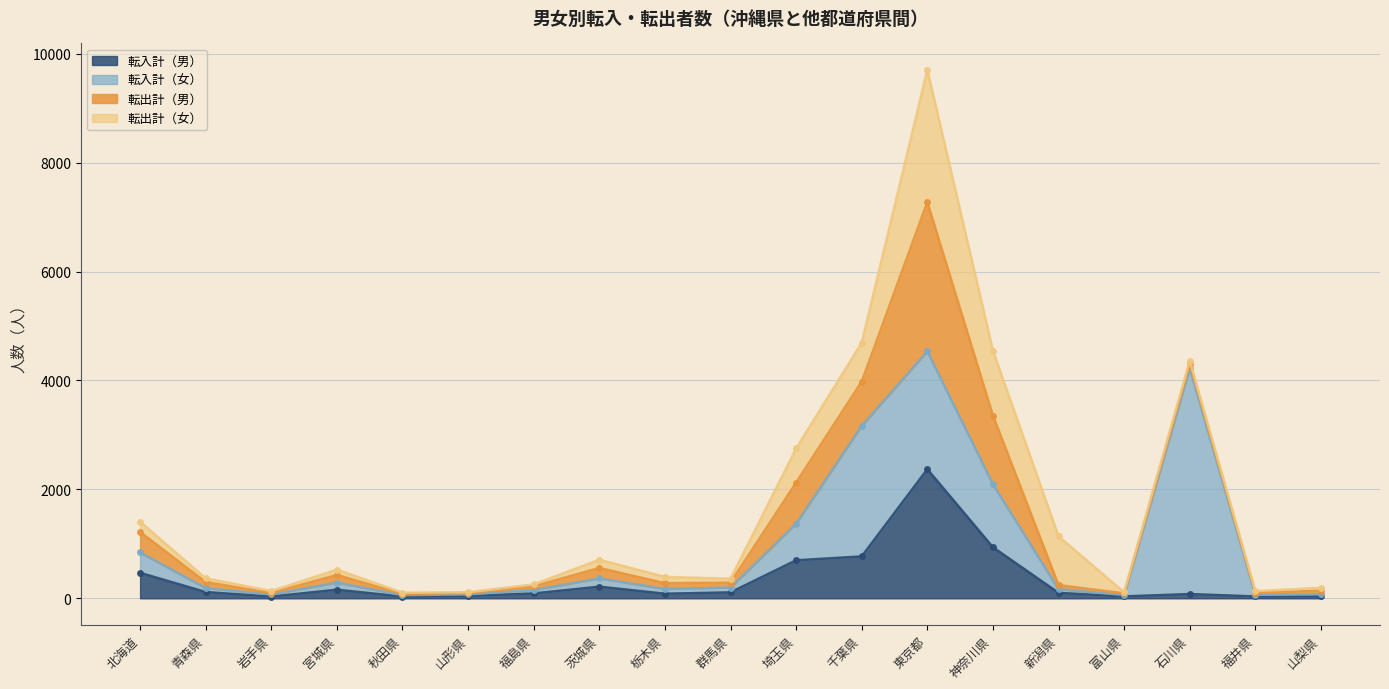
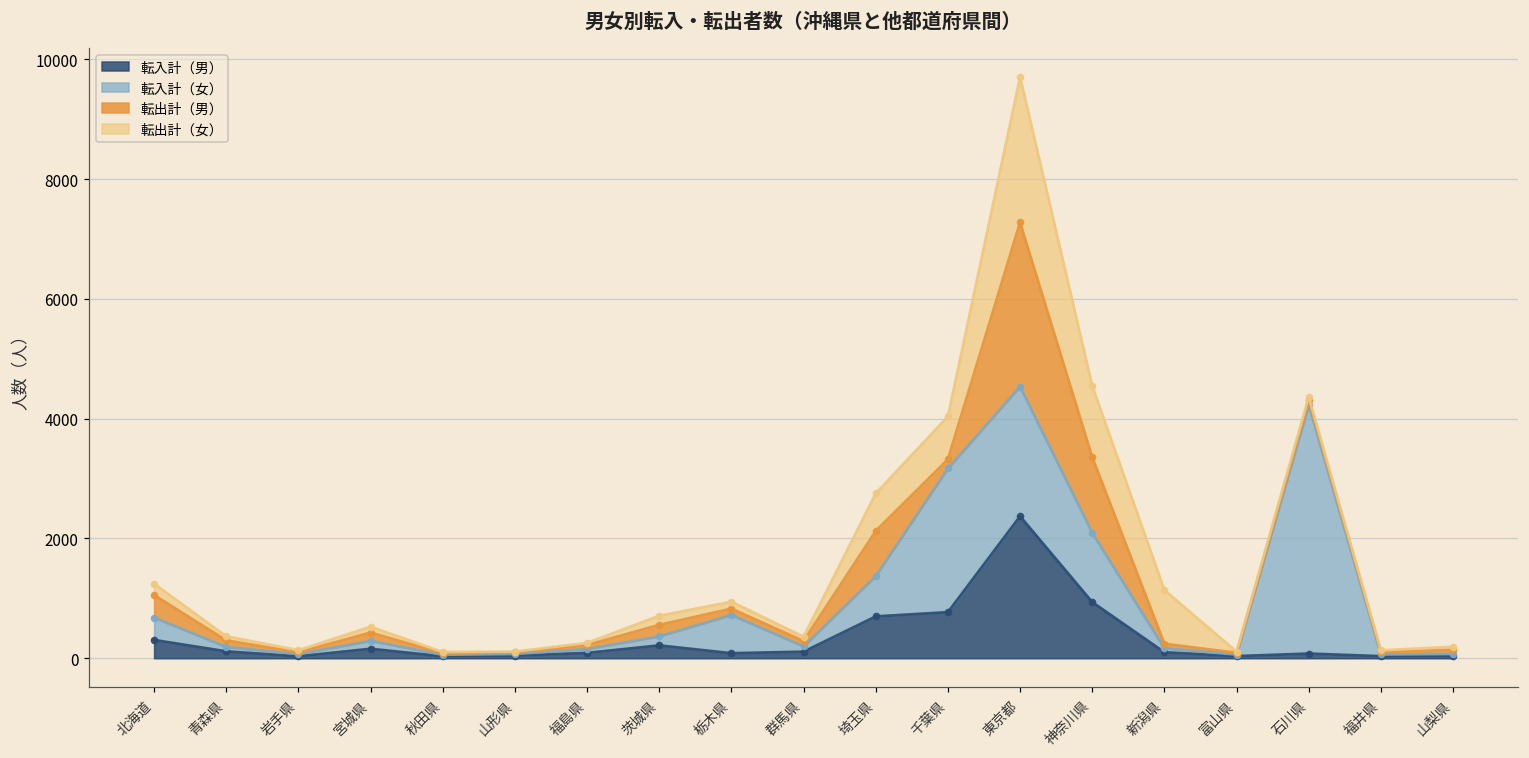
  {
    "転入計（男）": {
-     "北海道": 500,
+     "北海道": 300,
      "青森県": 100,
      "宮城県": 200,
      "福島県": 100,
      "茨城県": 200,
      "栃木県": 100,
      "群馬県": 100,
      "埼玉県": 700,
      "千葉県": 800,
      "東京都": 2400,
      "神奈川県": 900,
      "新潟県": 100,
      "石川県": 100
    },
    "転入計（女）": {
      "北海道": 400,
      "青森県": 100,
      "宮城県": 100,
      "福島県": 100,
      "茨城県": 200,
-     "栃木県": 100,
+     "栃木県": 600,
      "群馬県": 100,
      "埼玉県": 700,
      "千葉県": 2400,
      "東京都": 2200,
      "神奈川県": 1200,
      "新潟県": 100,
      "石川県": 4100
    },
    "転出計（男）": {
      "北海道": 400,
      "青森県": 100,
      "宮城県": 100,
      "茨城県": 200,
      "栃木県": 100,
      "群馬県": 100,
      "埼玉県": 800,
-     "千葉県": 800,
+     "千葉県": 200,
      "東京都": 2700,
      "神奈川県": 1300,
      "新潟県": 100,
      "石川県": 100,
      "山梨県": 100
    },
    "転出計（女）": {
      "北海道": 200,
      "青森県": 100,
      "宮城県": 100,
      "茨城県": 200,
      "栃木県": 100,
      "群馬県": 100,
      "埼玉県": 600,
      "千葉県": 700,
      "東京都": 2400,
      "神奈川県": 1200,
      "新潟県": 900,
      "石川県": 100,
      "山梨県": 100
    }
  }
